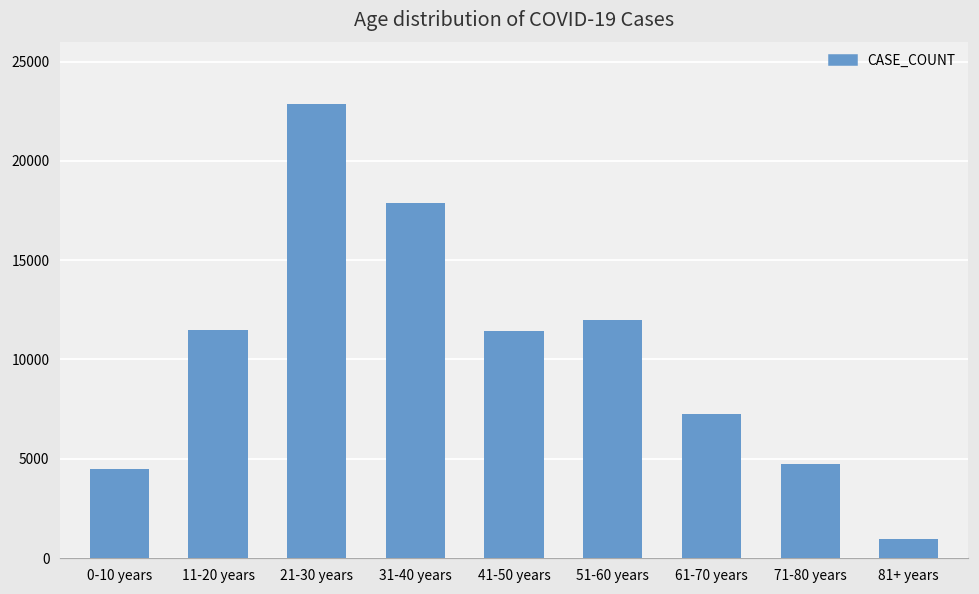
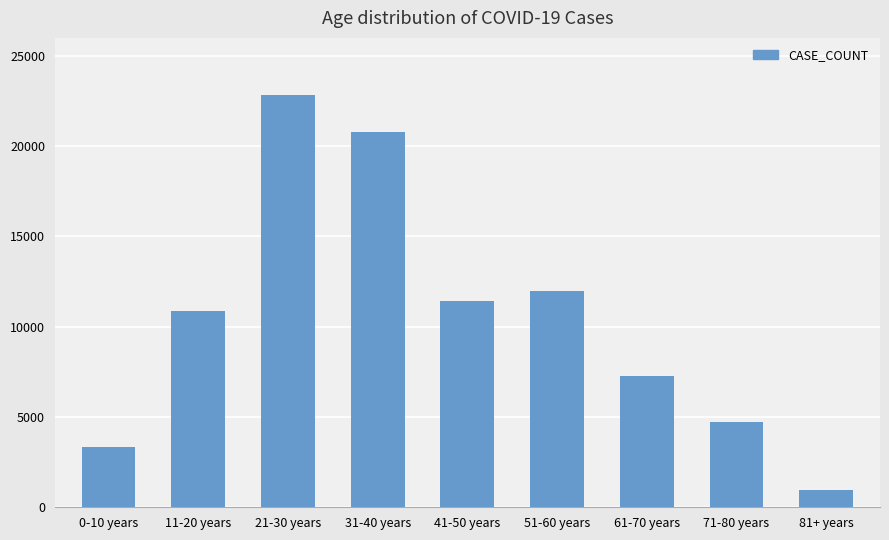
  {
-   "0-10 years": 4500,
-   "11-20 years": 11500,
+   "0-10 years": 3300,
+   "11-20 years": 10900,
    "21-30 years": 22900,
-   "31-40 years": 17900,
+   "31-40 years": 20800,
    "41-50 years": 11400,
    "51-60 years": 12000,
    "61-70 years": 7300,
    "71-80 years": 4700,
    "81+ years": 900
  }
